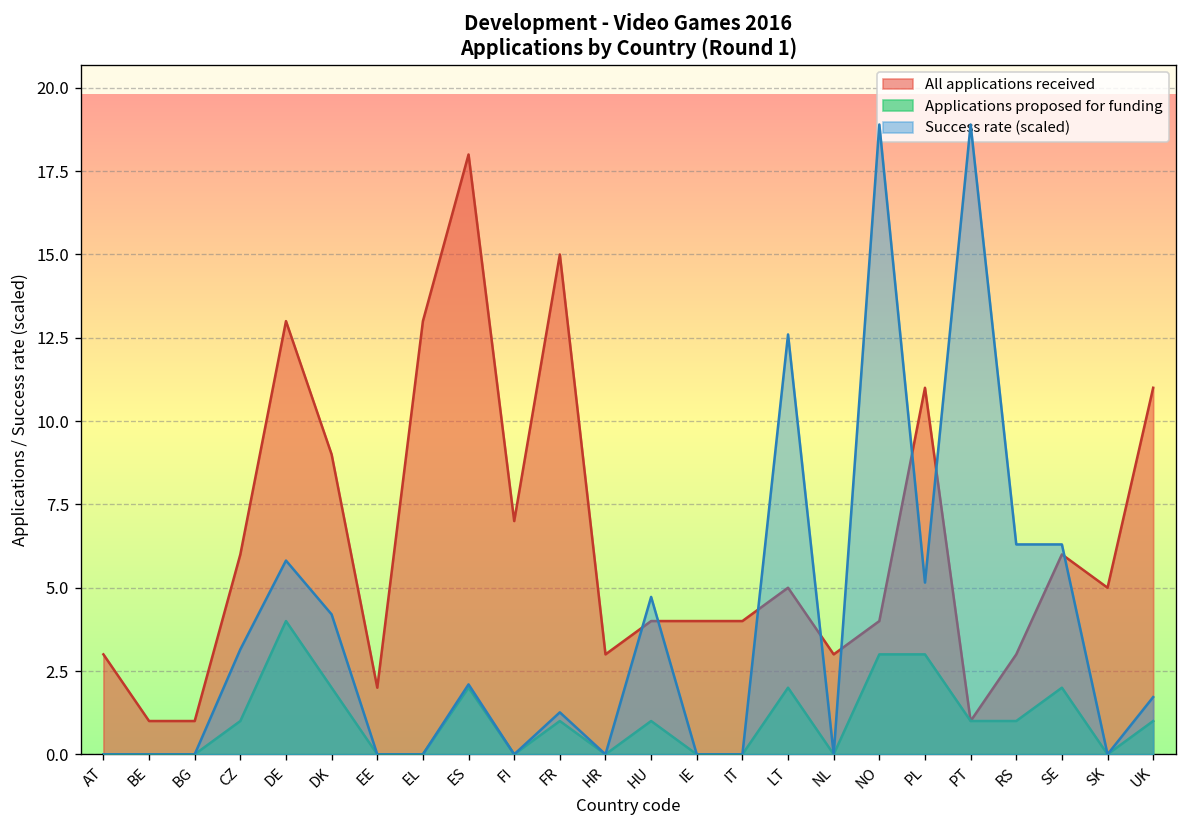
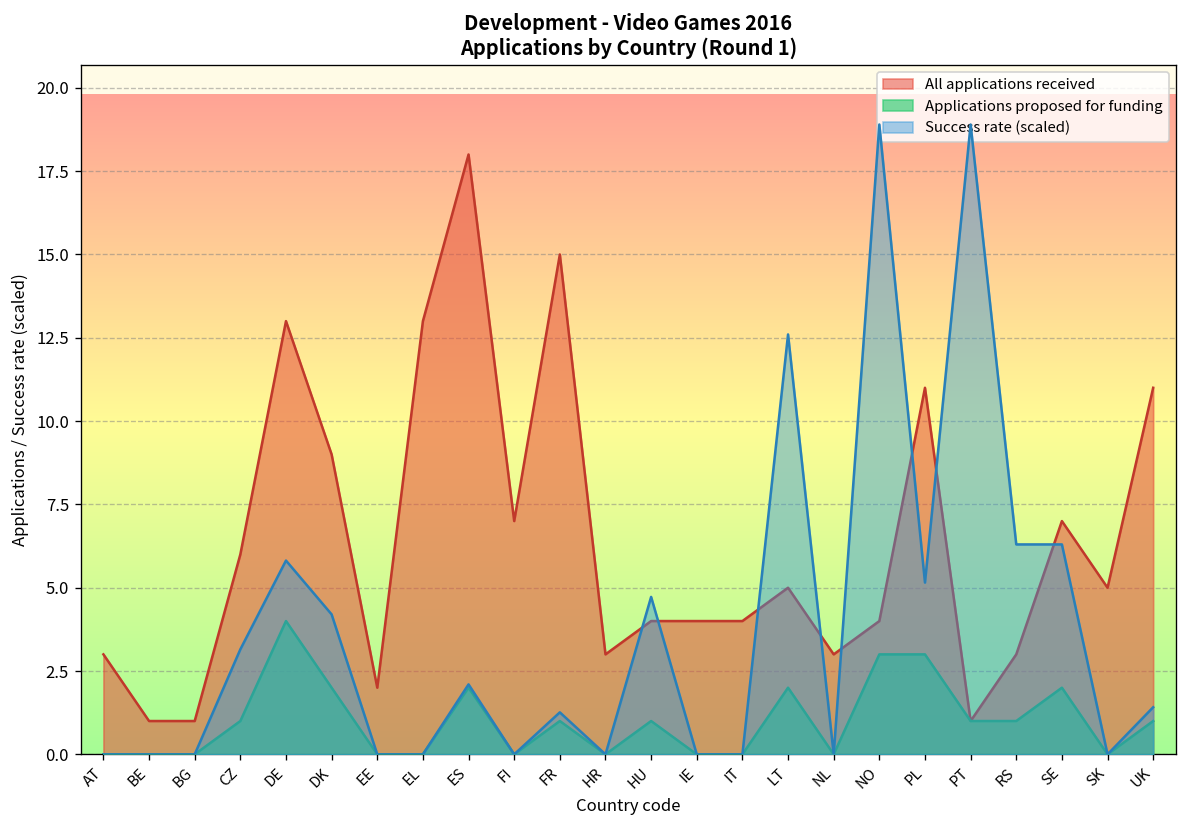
  {
    "All applications received": {
      "AT": 3,
      "BE": 1,
      "BG": 1,
      "CZ": 6,
      "DE": 13,
      "DK": 9,
      "EE": 2,
      "EL": 13,
      "ES": 18,
      "FI": 7,
      "FR": 15,
      "HR": 3,
      "HU": 4,
      "IE": 4,
      "IT": 4,
      "LT": 5,
      "NL": 3,
      "NO": 4,
      "PL": 11,
      "RS": 3,
-     "SE": 6,
+     "SE": 7,
      "SK": 5,
      "UK": 11
    },
    "Applications proposed for funding": {
      "CZ": 1.0,
      "DE": 4.0,
      "DK": 2.0,
      "ES": 2.0,
      "FR": 1.0,
      "HU": 1.0,
      "LT": 2.0,
      "NO": 3.0,
      "PL": 3.0,
      "RS": 1.0,
      "SE": 2.0,
      "UK": 1.0
    },
    "Success rate (scaled)": {
      "CZ": 3.2,
      "DE": 5.8,
      "DK": 4.2,
      "ES": 2.1,
      "FR": 1.3,
      "HU": 4.7,
      "LT": 12.6,
      "PL": 5.2,
      "RS": 6.3,
      "SE": 6.3,
-     "UK": 1.7
+     "UK": 1.4
    }
  }
